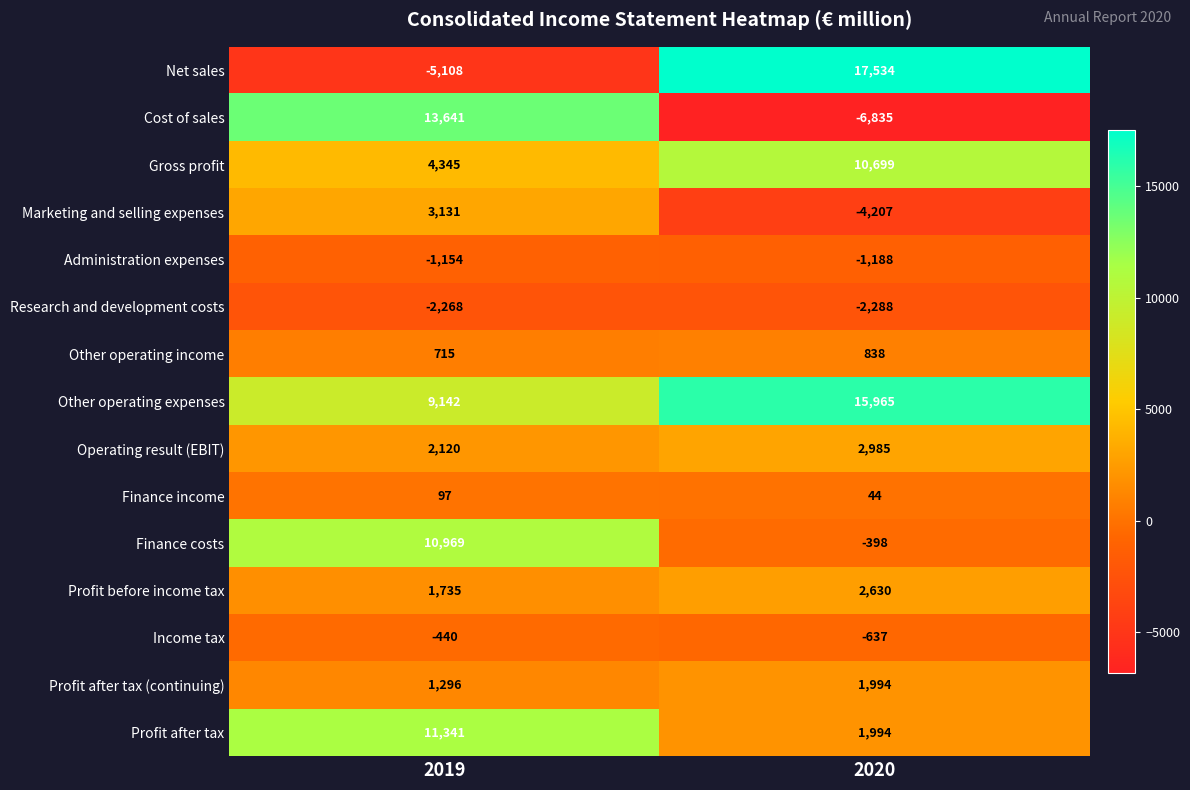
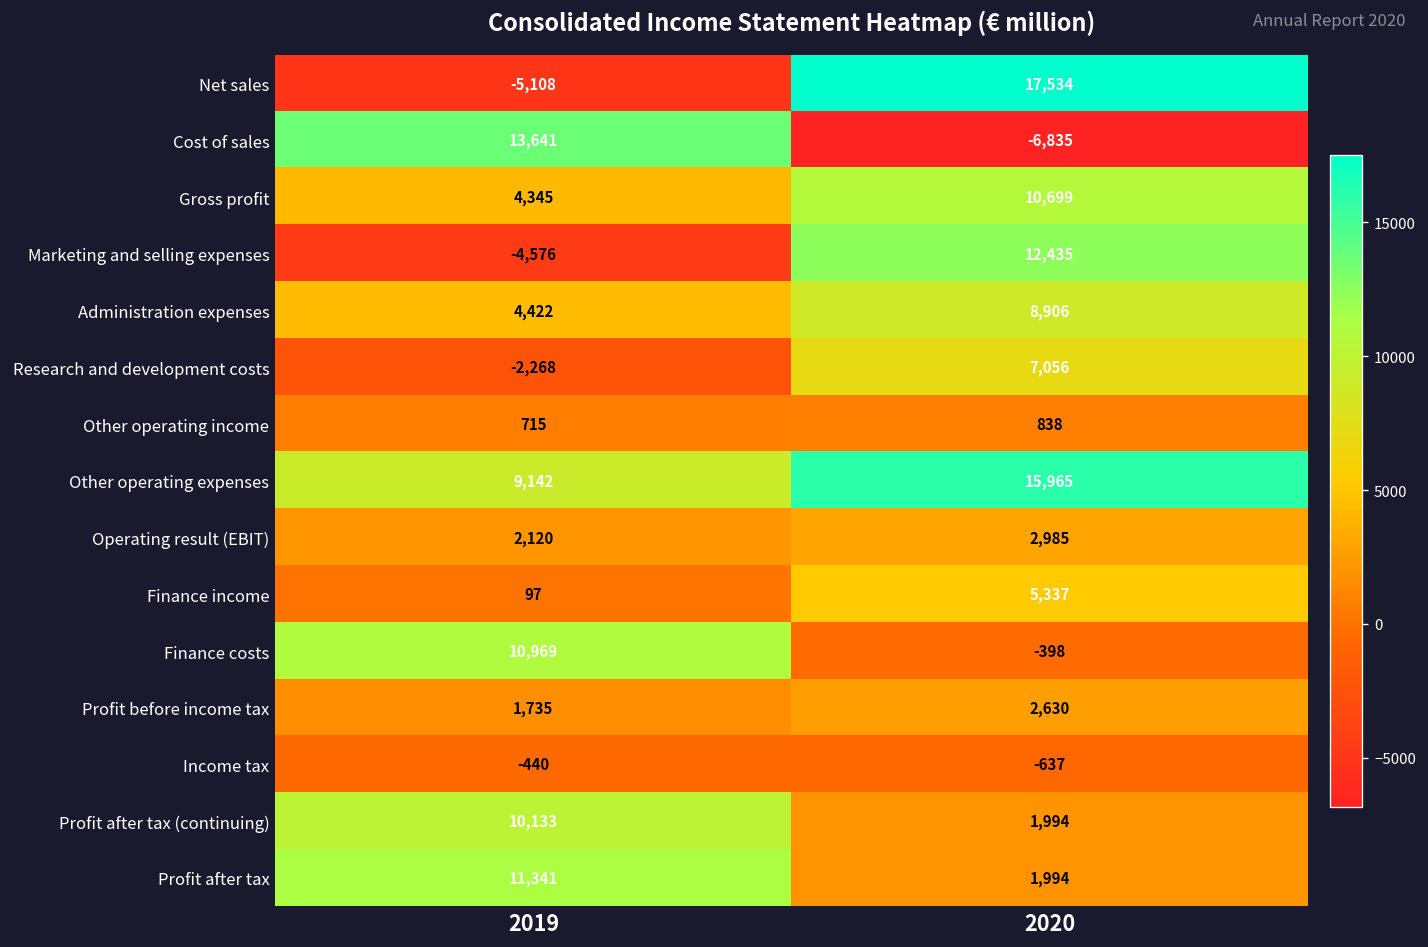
  {
    "Net sales": {
      "2019": "-5,108",
      "2020": "17,534"
    },
    "Cost of sales": {
      "2019": "13,641",
      "2020": "-6,835"
    },
    "Gross profit": {
      "2019": "4,345",
      "2020": "10,699"
    },
    "Marketing and selling expenses": {
-     "2019": "3,131",
-     "2020": "-4,207"
+     "2019": "-4,576",
+     "2020": "12,435"
    },
    "Administration expenses": {
-     "2019": "-1,154",
-     "2020": "-1,188"
+     "2019": "4,422",
+     "2020": "8,906"
    },
    "Research and development costs": {
      "2019": "-2,268",
-     "2020": "-2,288"
+     "2020": "7,056"
    },
    "Other operating income": {
      "2019": "715",
      "2020": "838"
    },
    "Other operating expenses": {
      "2019": "9,142",
      "2020": "15,965"
    },
    "Operating result (EBIT)": {
      "2019": "2,120",
      "2020": "2,985"
    },
    "Finance income": {
      "2019": "97",
-     "2020": "44"
+     "2020": "5,337"
    },
    "Finance costs": {
      "2019": "10,969",
      "2020": "-398"
    },
    "Profit before income tax": {
      "2019": "1,735",
      "2020": "2,630"
    },
    "Income tax": {
      "2019": "-440",
      "2020": "-637"
    },
    "Profit after tax (continuing)": {
-     "2019": "1,296",
+     "2019": "10,133",
      "2020": "1,994"
    },
    "Profit after tax": {
      "2019": "11,341",
      "2020": "1,994"
    }
  }
